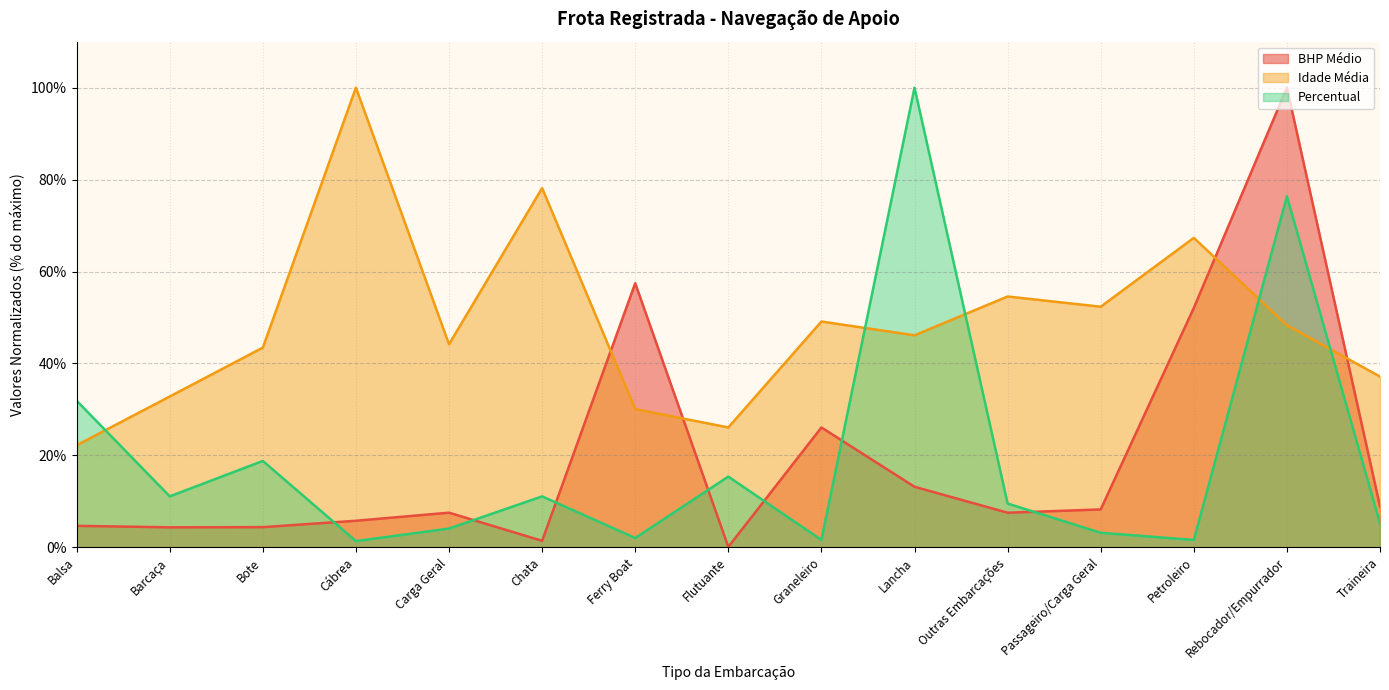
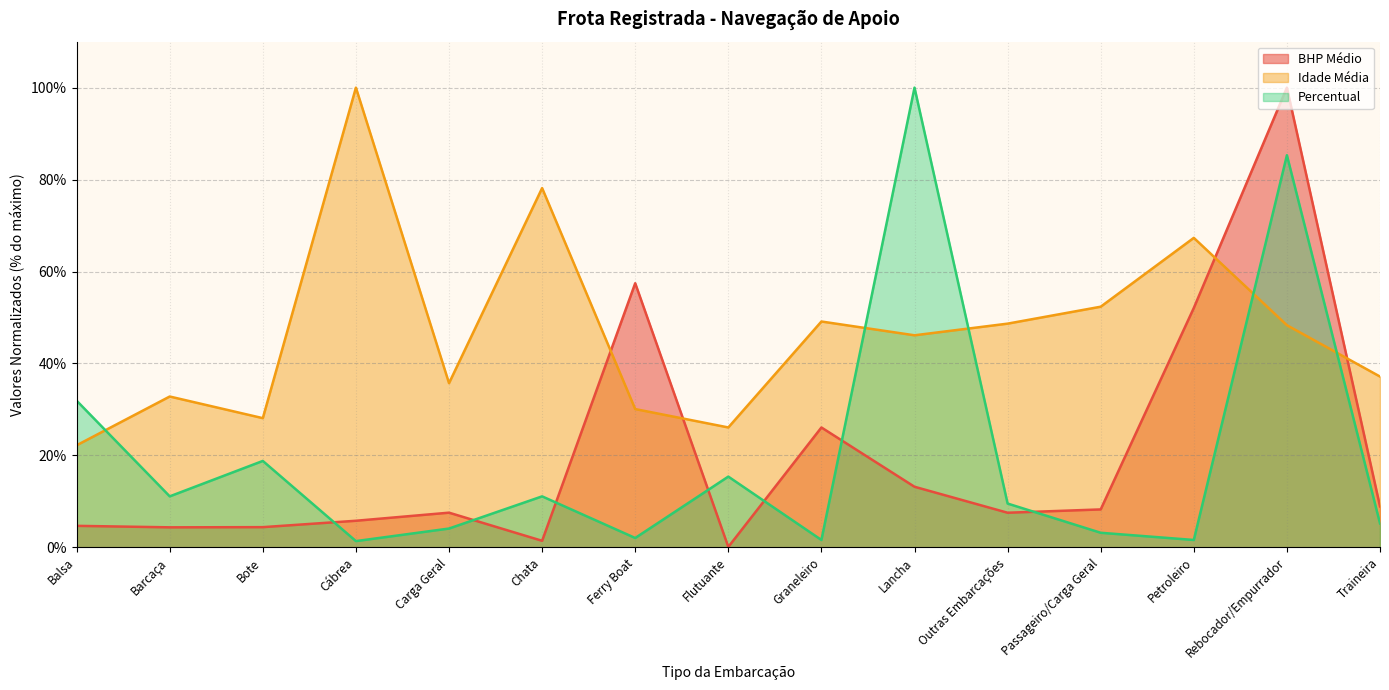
  {
    "BHP Médio": {
      "Balsa": "5%",
      "Barcaça": "4%",
      "Bote": "4%",
      "Cábrea": "6%",
      "Carga Geral": "8%",
      "Chata": "1%",
      "Ferry Boat": "57%",
      "Flutuante": "0%",
      "Graneleiro": "26%",
      "Lancha": "13%",
      "Outras Embarcações": "8%",
      "Passageiro/Carga Geral": "8%",
      "Petroleiro": "52%",
      "Traineira": "9%"
    },
    "Idade Média": {
      "Balsa": "22%",
      "Barcaça": "33%",
-     "Bote": "43%",
+     "Bote": "28%",
      "Cábrea": "100%",
-     "Carga Geral": "44%",
+     "Carga Geral": "36%",
      "Chata": "78%",
      "Ferry Boat": "30%",
      "Flutuante": "26%",
      "Graneleiro": "49%",
      "Lancha": "46%",
-     "Outras Embarcações": "55%",
+     "Outras Embarcações": "49%",
      "Passageiro/Carga Geral": "52%",
      "Petroleiro": "67%",
      "Rebocador/Empurrador": "48%",
      "Traineira": "37%"
    },
    "Percentual": {
      "Balsa": "32%",
      "Barcaça": "11%",
      "Bote": "19%",
      "Cábrea": "1%",
      "Carga Geral": "4%",
      "Chata": "11%",
      "Ferry Boat": "2%",
      "Flutuante": "15%",
      "Graneleiro": "2%",
      "Lancha": "100%",
      "Outras Embarcações": "10%",
      "Passageiro/Carga Geral": "3%",
      "Petroleiro": "2%",
-     "Rebocador/Empurrador": "76%",
+     "Rebocador/Empurrador": "85%",
      "Traineira": "5%"
    }
  }
